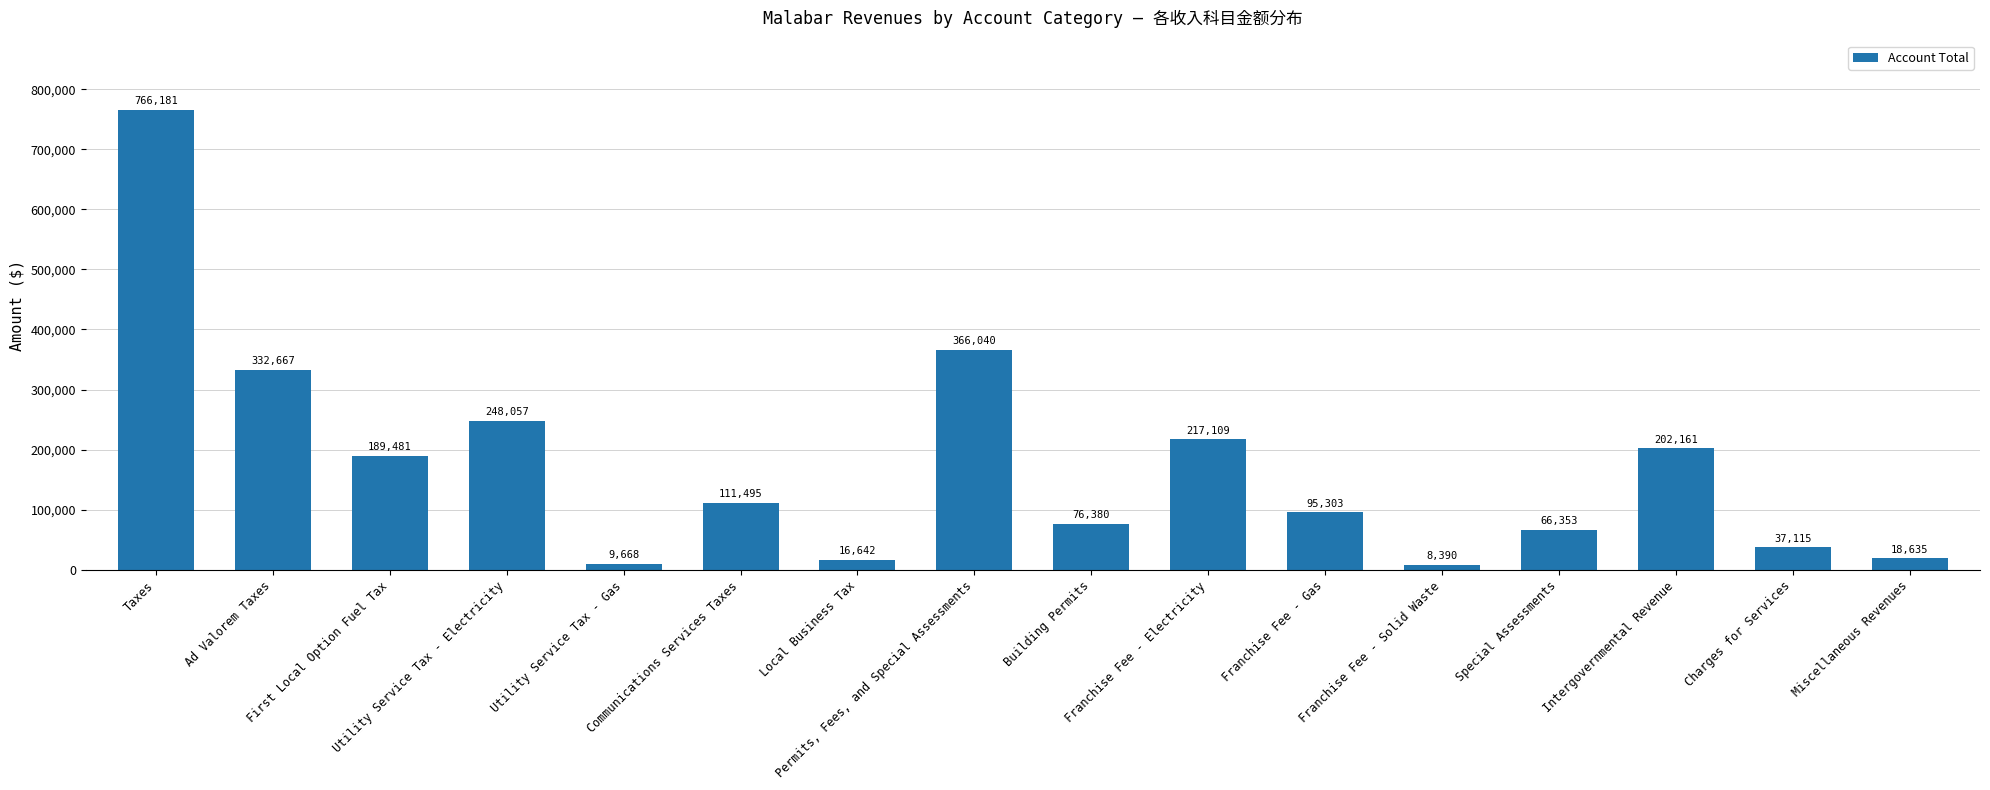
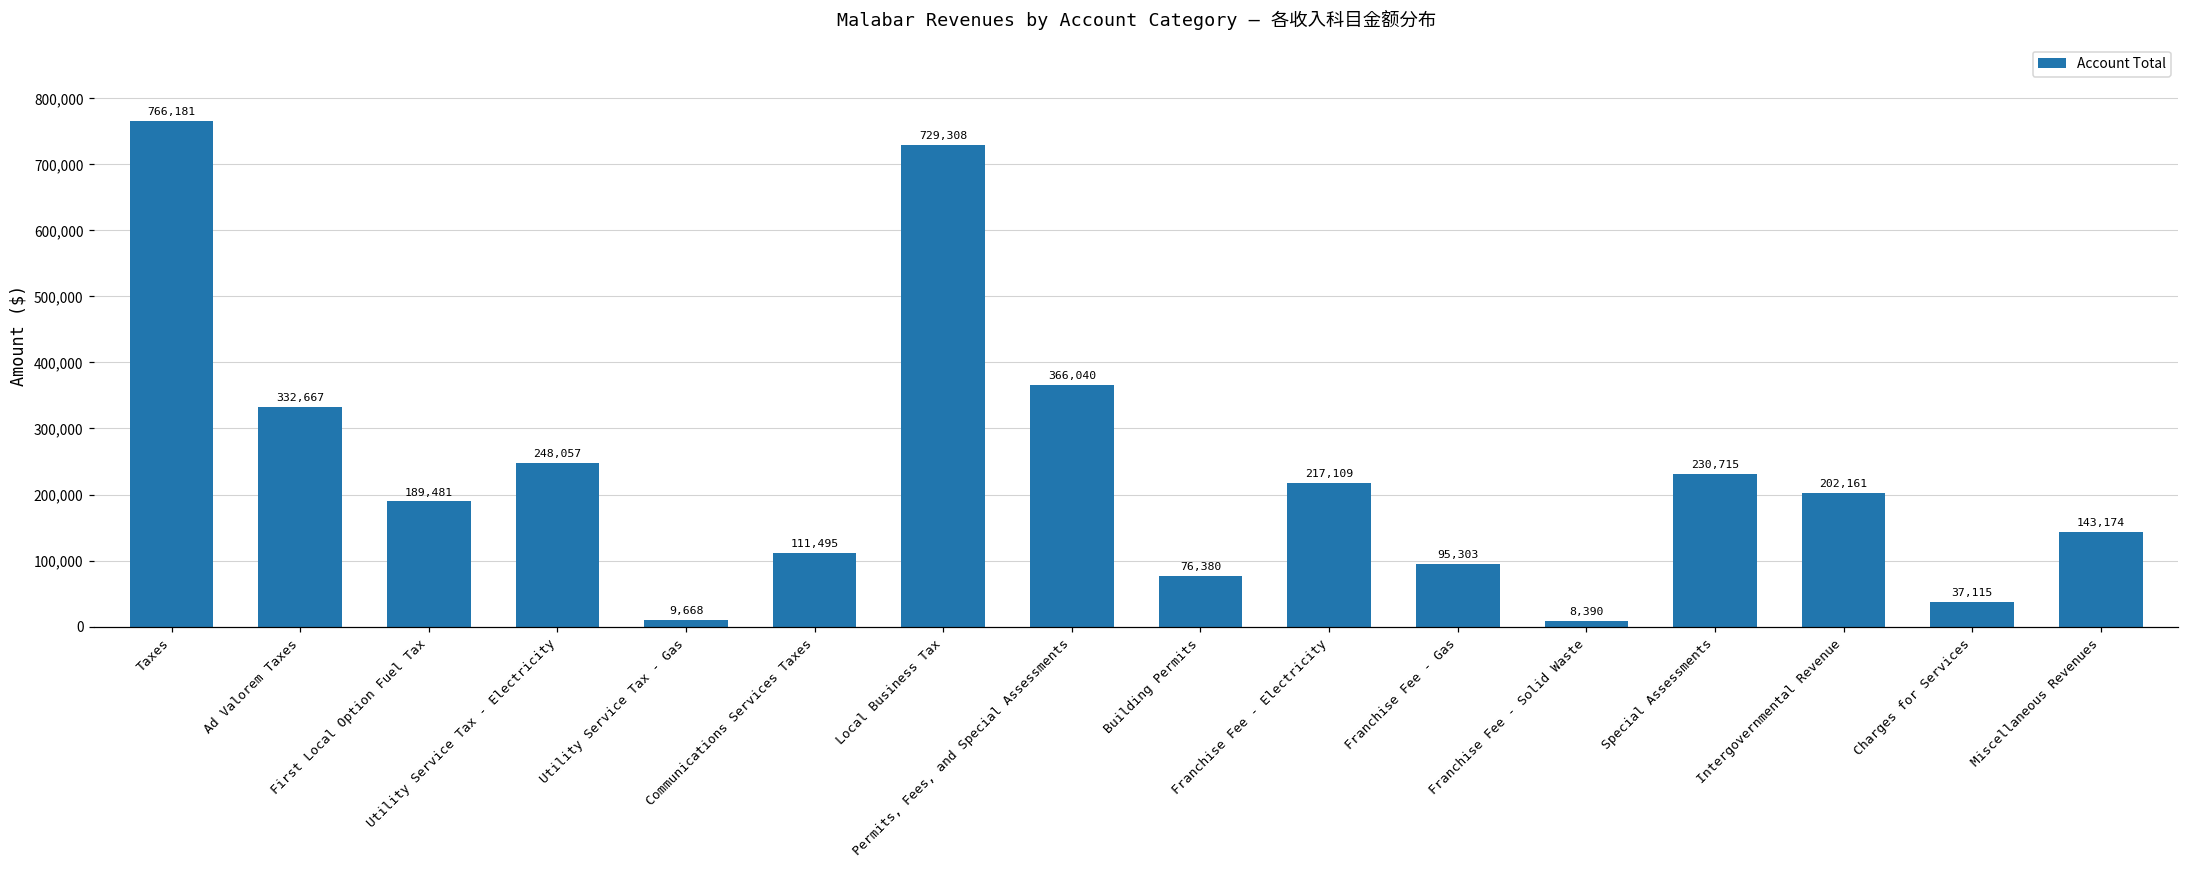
  {
    "Taxes": "766,181",
    "Ad Valorem Taxes": "332,667",
    "First Local Option Fuel Tax": "189,481",
    "Utility Service Tax - Electricity": "248,057",
    "Utility Service Tax - Gas": "9,668",
    "Communications Services Taxes": "111,495",
-   "Local Business Tax": "16,642",
+   "Local Business Tax": "729,308",
    "Permits, Fees, and Special Assessments": "366,040",
    "Building Permits": "76,380",
    "Franchise Fee - Electricity": "217,109",
    "Franchise Fee - Gas": "95,303",
    "Franchise Fee - Solid Waste": "8,390",
-   "Special Assessments": "66,353",
+   "Special Assessments": "230,715",
    "Intergovernmental Revenue": "202,161",
    "Charges for Services": "37,115",
-   "Miscellaneous Revenues": "18,635"
+   "Miscellaneous Revenues": "143,174"
  }
